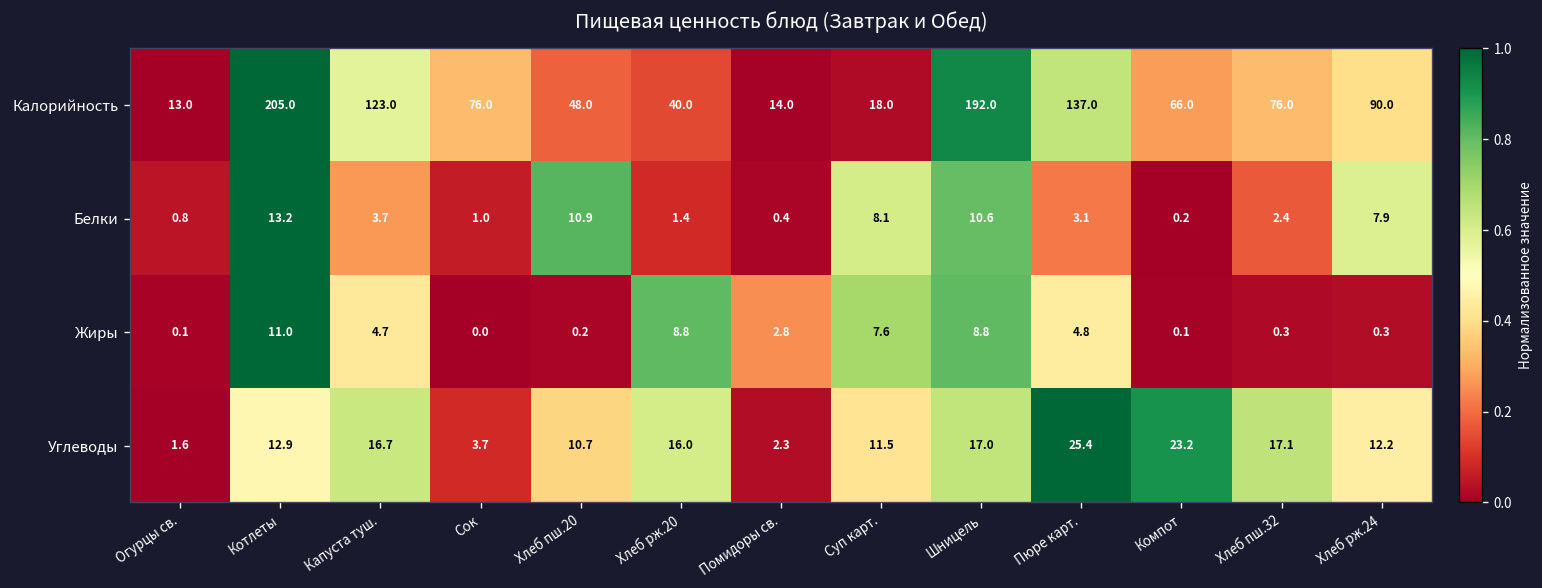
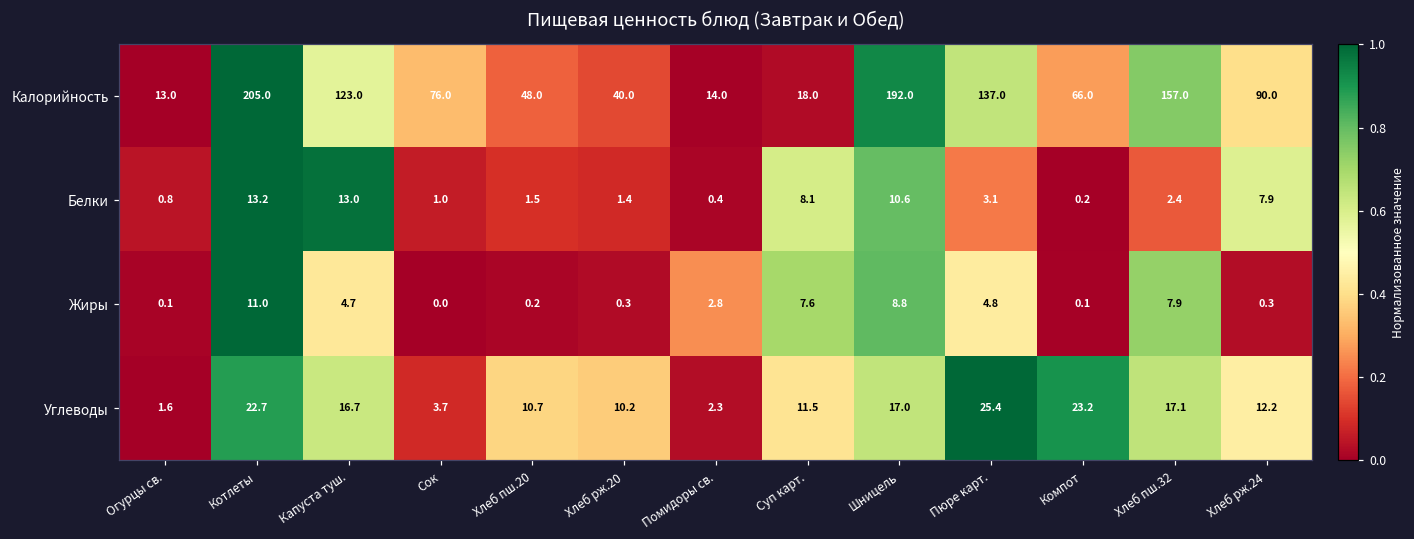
  {
    "Калорийность": {
      "Огурцы св.": 13.0,
      "Котлеты": 205.0,
      "Капуста туш.": 123.0,
      "Сок": 76.0,
      "Хлеб пш.20": 48.0,
      "Хлеб рж.20": 40.0,
      "Помидоры св.": 14.0,
      "Суп карт.": 18.0,
      "Шницель": 192.0,
      "Пюре карт.": 137.0,
      "Компот": 66.0,
-     "Хлеб пш.32": 76.0,
+     "Хлеб пш.32": 157.0,
      "Хлеб рж.24": 90.0
    },
    "Белки": {
      "Огурцы св.": 0.8,
      "Котлеты": 13.2,
-     "Капуста туш.": 3.7,
+     "Капуста туш.": 13.0,
      "Сок": 1.0,
-     "Хлеб пш.20": 10.9,
+     "Хлеб пш.20": 1.5,
      "Хлеб рж.20": 1.4,
      "Помидоры св.": 0.4,
      "Суп карт.": 8.1,
      "Шницель": 10.6,
      "Пюре карт.": 3.1,
      "Компот": 0.2,
      "Хлеб пш.32": 2.4,
      "Хлеб рж.24": 7.9
    },
    "Жиры": {
      "Огурцы св.": 0.1,
      "Котлеты": 11.0,
      "Капуста туш.": 4.7,
      "Сок": 0.0,
      "Хлеб пш.20": 0.2,
-     "Хлеб рж.20": 8.8,
+     "Хлеб рж.20": 0.3,
      "Помидоры св.": 2.8,
      "Суп карт.": 7.6,
      "Шницель": 8.8,
      "Пюре карт.": 4.8,
      "Компот": 0.1,
-     "Хлеб пш.32": 0.3,
+     "Хлеб пш.32": 7.9,
      "Хлеб рж.24": 0.3
    },
    "Углеводы": {
      "Огурцы св.": 1.6,
-     "Котлеты": 12.9,
+     "Котлеты": 22.7,
      "Капуста туш.": 16.7,
      "Сок": 3.7,
      "Хлеб пш.20": 10.7,
-     "Хлеб рж.20": 16.0,
+     "Хлеб рж.20": 10.2,
      "Помидоры св.": 2.3,
      "Суп карт.": 11.5,
      "Шницель": 17.0,
      "Пюре карт.": 25.4,
      "Компот": 23.2,
      "Хлеб пш.32": 17.1,
      "Хлеб рж.24": 12.2
    }
  }
